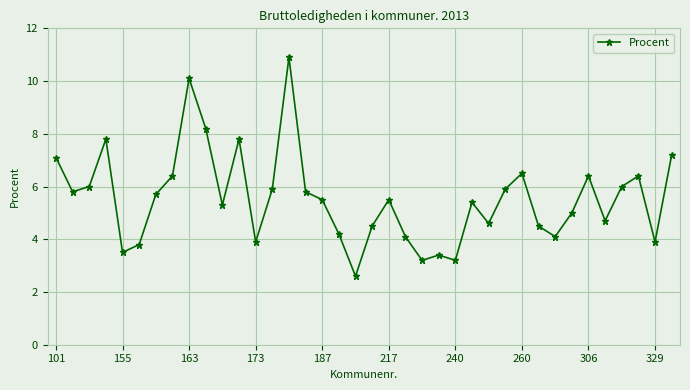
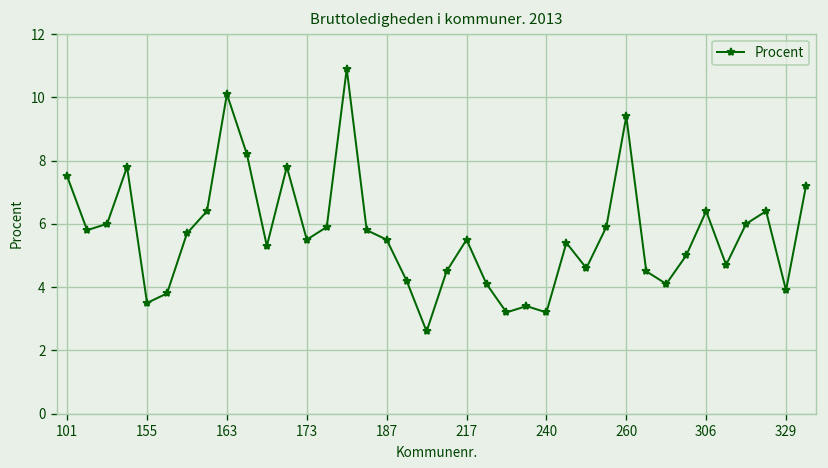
  {
-   "101": 7.1,
+   "101": 7.5,
    "155": 3.5,
    "163": 10.1,
-   "173": 3.9,
+   "173": 5.5,
    "187": 5.5,
    "217": 5.5,
    "240": 3.2,
-   "260": 6.5,
+   "260": 9.4,
    "306": 6.4,
    "329": 3.9
  }
